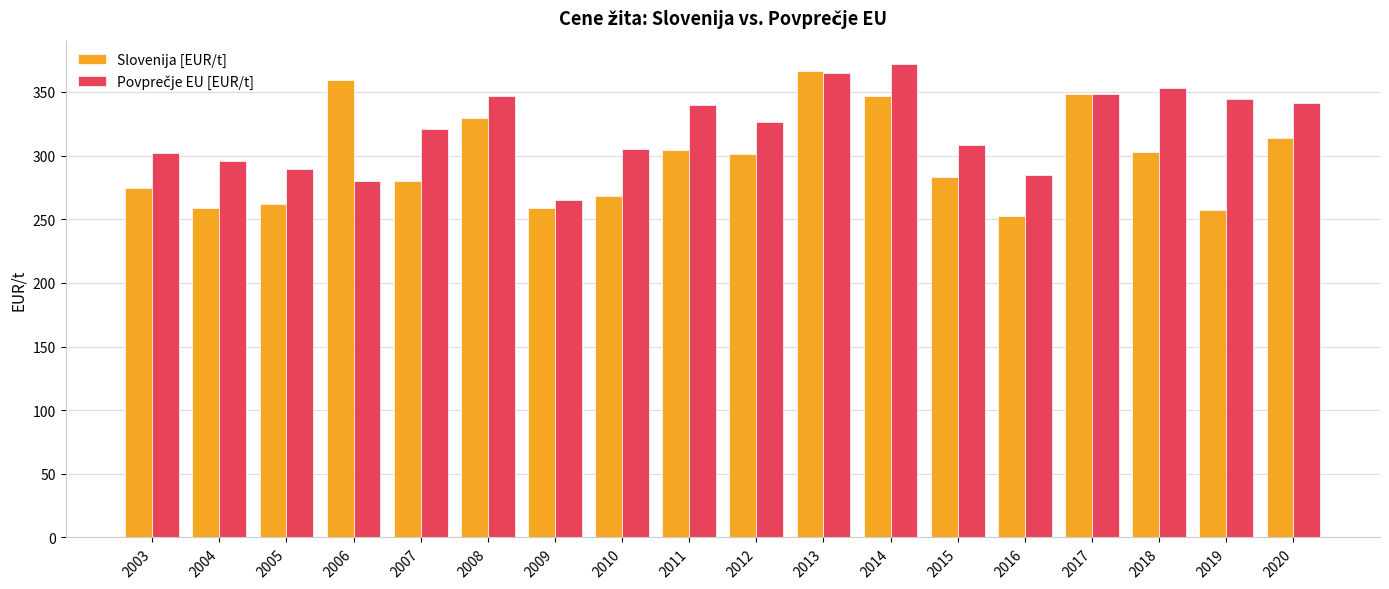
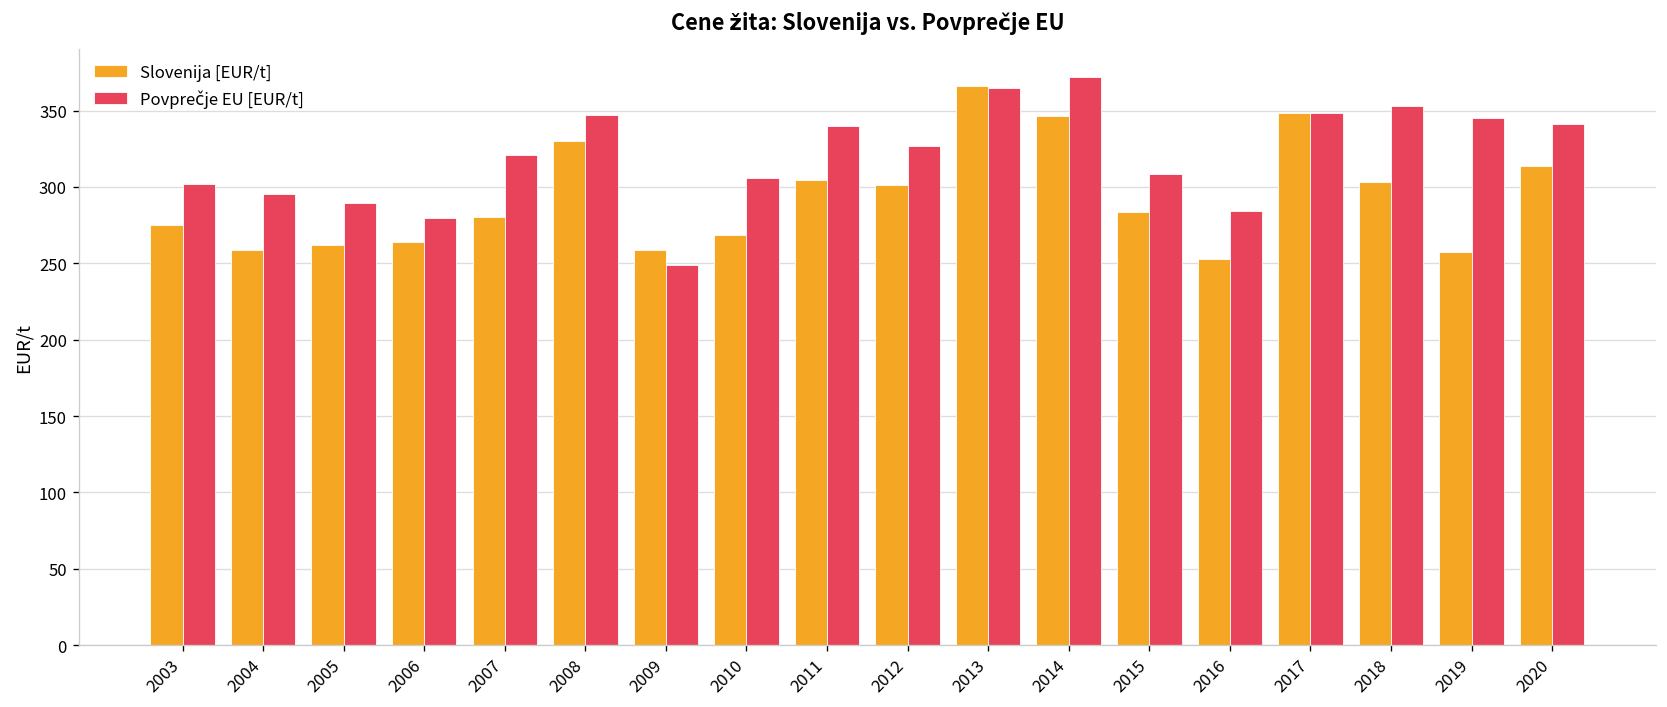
  {
    "Slovenija [EUR/t]": {
      "2003": 275,
      "2004": 259,
      "2005": 262,
-     "2006": 360,
+     "2006": 264,
      "2007": 280,
      "2008": 330,
      "2009": 259,
      "2010": 268,
      "2011": 305,
      "2012": 301,
      "2013": 366,
      "2014": 347,
      "2015": 283,
      "2016": 253,
      "2017": 349,
      "2018": 303,
      "2019": 258,
      "2020": 314
    },
    "Povprečje EU [EUR/t]": {
      "2003": 302,
      "2004": 296,
      "2005": 290,
      "2006": 280,
      "2007": 321,
      "2008": 347,
-     "2009": 265,
+     "2009": 249,
      "2010": 306,
      "2011": 340,
      "2012": 327,
      "2013": 365,
      "2014": 372,
      "2015": 308,
      "2016": 285,
      "2017": 349,
      "2018": 353,
      "2019": 345,
      "2020": 341
    }
  }
